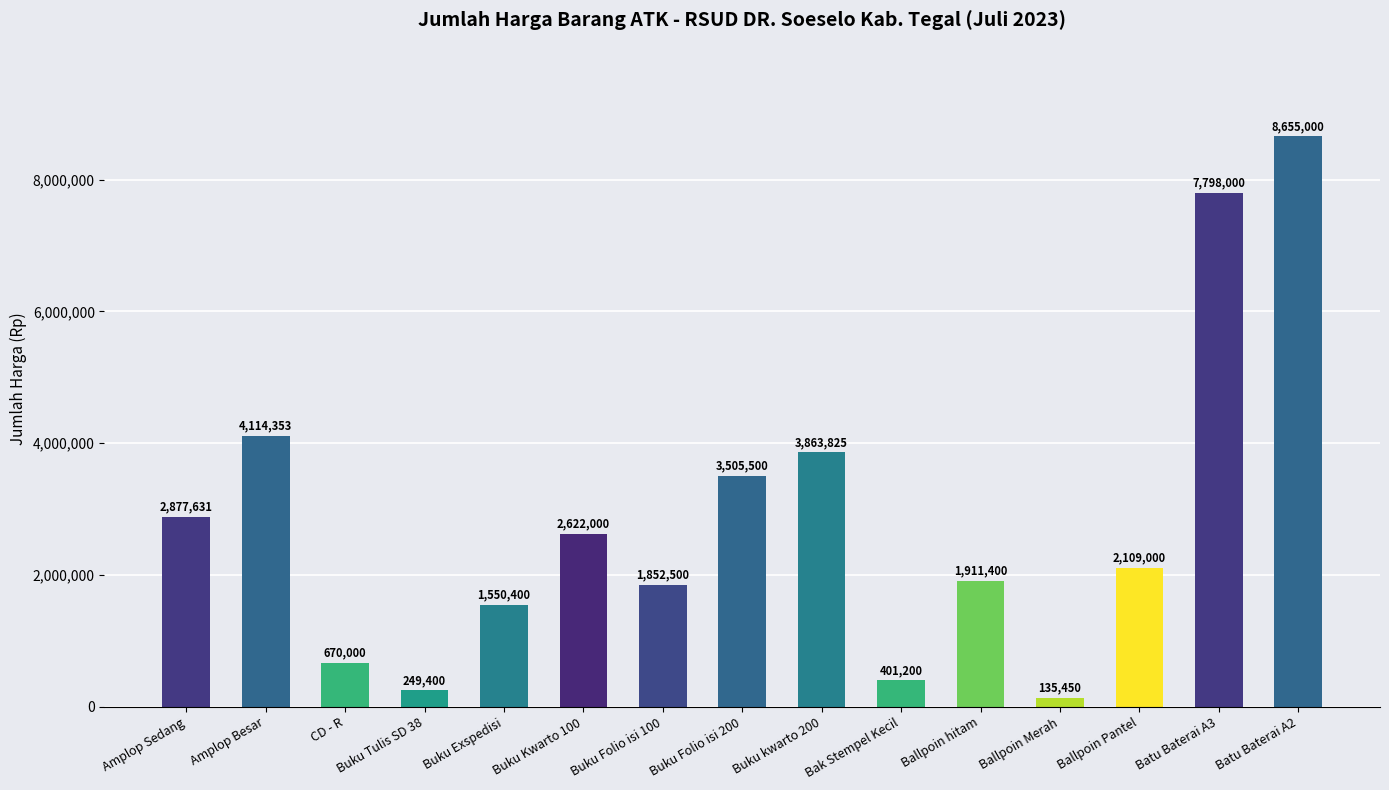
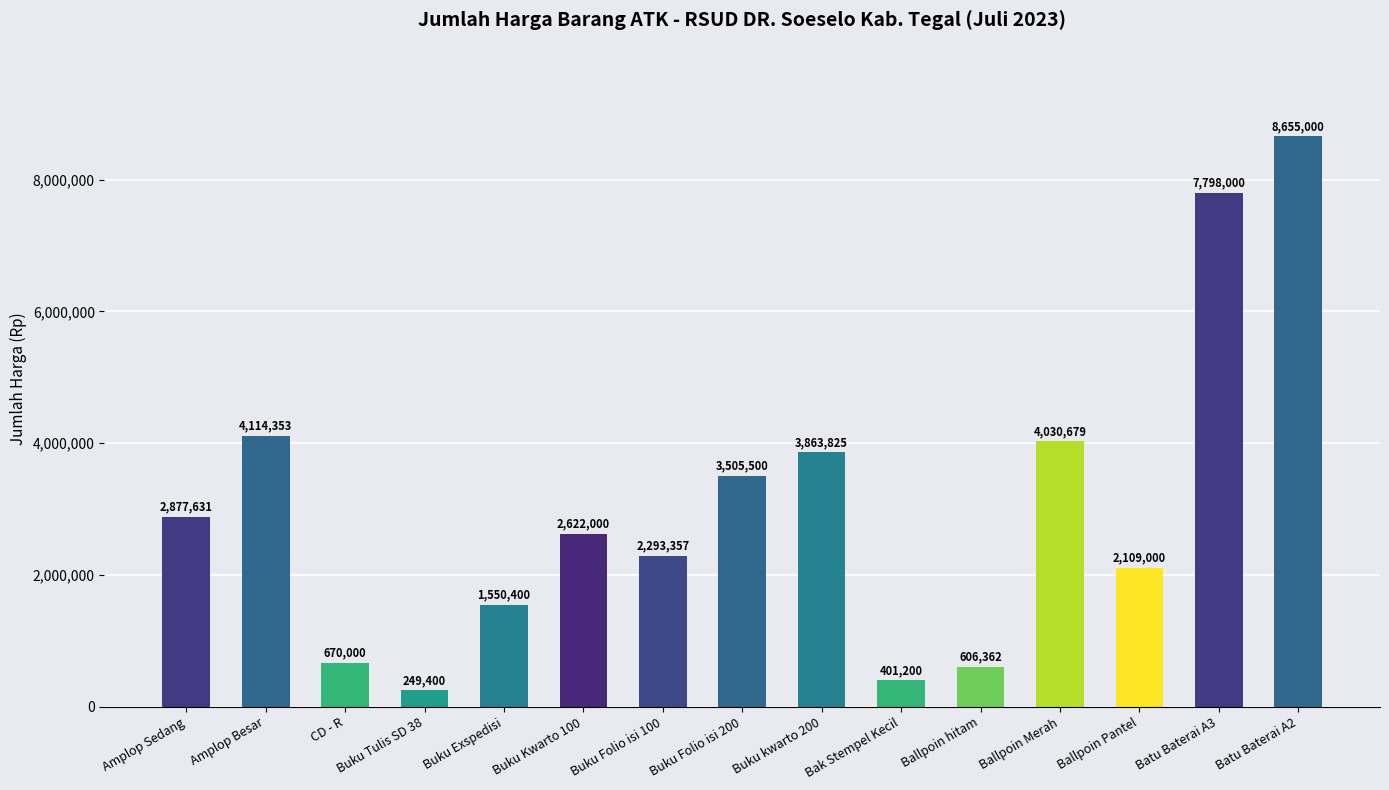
  {
    "Amplop Sedang": "2,877,631",
    "Amplop Besar": "4,114,353",
    "CD - R": "670,000",
    "Buku Tulis SD 38": "249,400",
    "Buku Exspedisi": "1,550,400",
    "Buku Kwarto 100": "2,622,000",
-   "Buku Folio isi 100": "1,852,500",
+   "Buku Folio isi 100": "2,293,357",
    "Buku Folio isi 200": "3,505,500",
    "Buku kwarto 200": "3,863,825",
    "Bak Stempel Kecil": "401,200",
-   "Ballpoin hitam": "1,911,400",
-   "Ballpoin Merah": "135,450",
+   "Ballpoin hitam": "606,362",
+   "Ballpoin Merah": "4,030,679",
    "Ballpoin Pantel": "2,109,000",
    "Batu Baterai A3": "7,798,000",
    "Batu Baterai A2": "8,655,000"
  }
